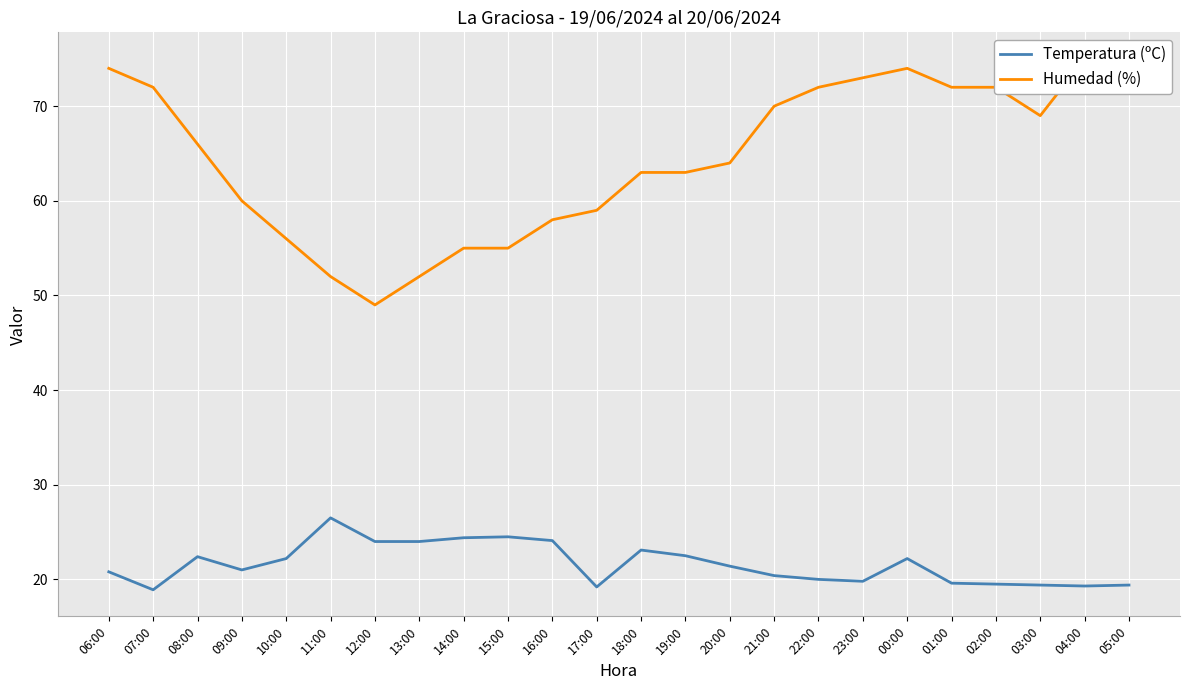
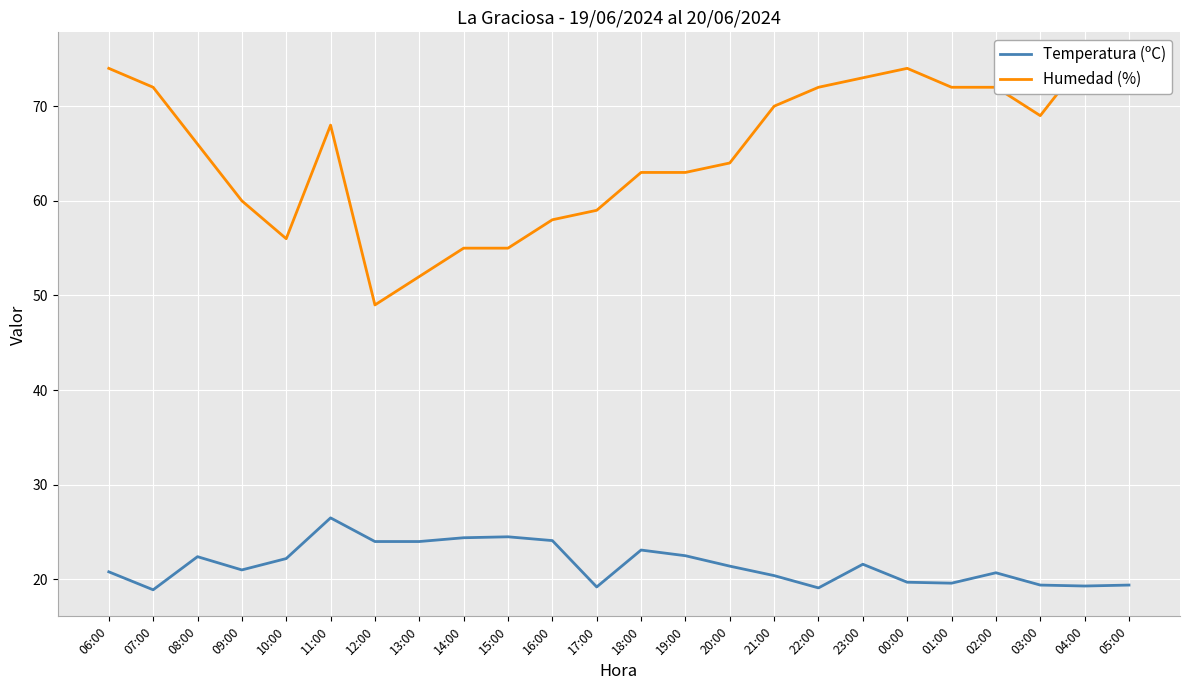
  {
    "Temperatura (ºC)": {
      "06:00": 21,
      "07:00": 19,
      "08:00": 22,
      "09:00": 21,
      "10:00": 22,
      "11:00": 27,
      "12:00": 24,
      "13:00": 24,
      "14:00": 24,
      "15:00": 25,
      "16:00": 24,
      "17:00": 19,
      "18:00": 23,
      "19:00": 23,
      "20:00": 21,
      "21:00": 20,
-     "22:00": 20,
-     "23:00": 20,
-     "00:00": 22,
+     "22:00": 19,
+     "23:00": 22,
+     "00:00": 20,
      "01:00": 20,
-     "02:00": 20,
+     "02:00": 21,
      "03:00": 19,
      "04:00": 19,
      "05:00": 19
    },
    "Humedad (%)": {
      "06:00": 74,
      "07:00": 72,
      "08:00": 66,
      "09:00": 60,
      "10:00": 56,
-     "11:00": 52,
+     "11:00": 68,
      "12:00": 49,
      "13:00": 52,
      "14:00": 55,
      "15:00": 55,
      "16:00": 58,
      "17:00": 59,
      "18:00": 63,
      "19:00": 63,
      "20:00": 64,
      "21:00": 70,
      "22:00": 72,
      "23:00": 73,
      "00:00": 74,
      "01:00": 72,
      "03:00": 69
    }
  }
